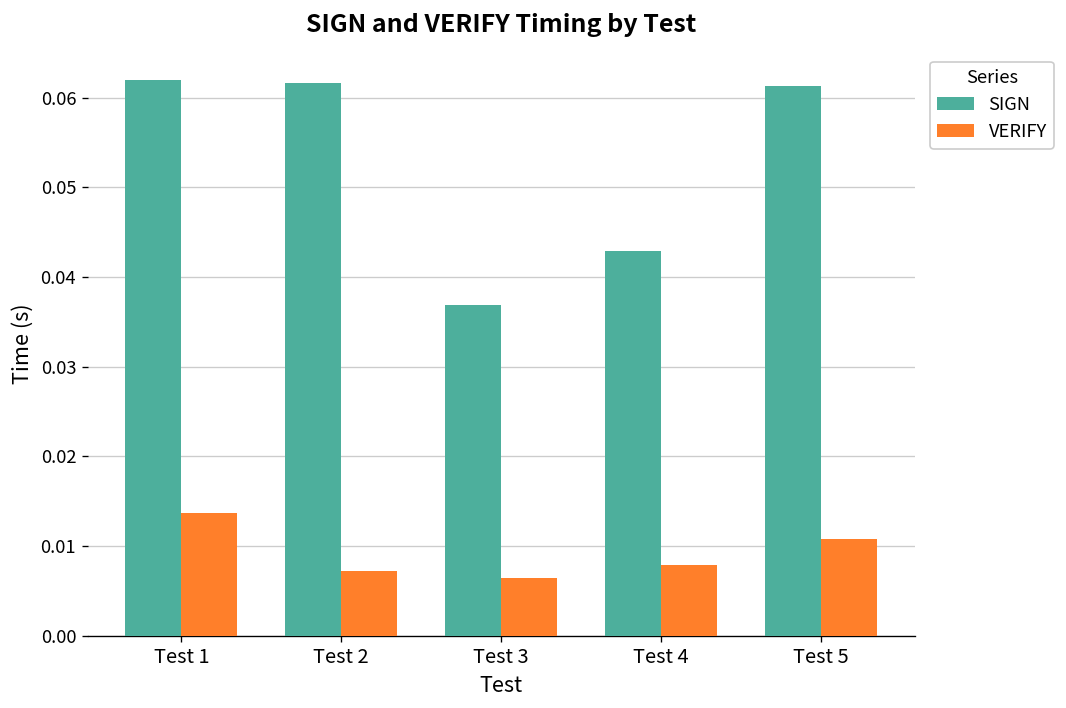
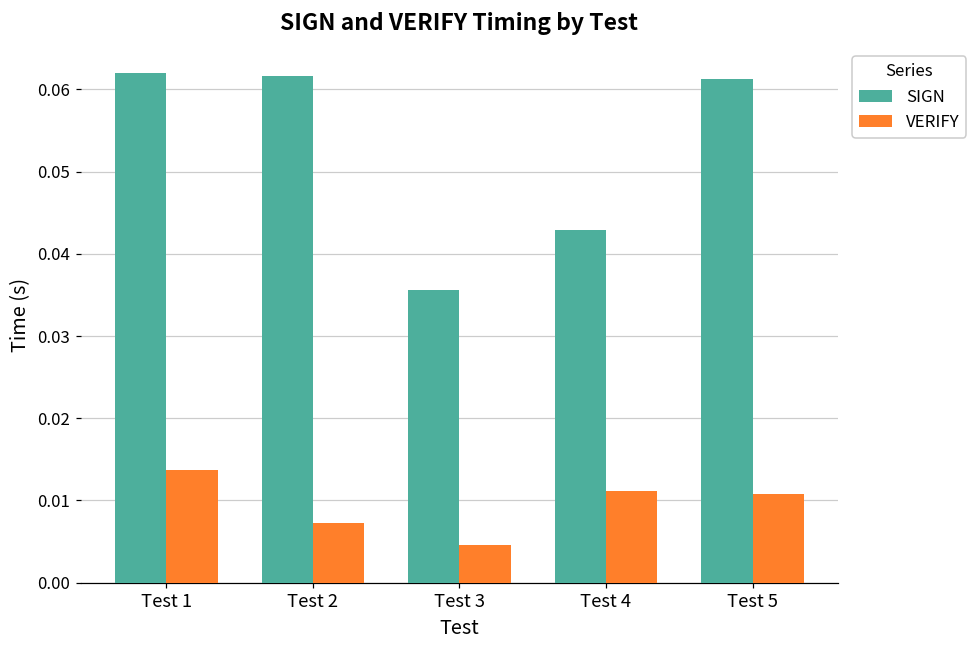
  {
    "SIGN": {
      "Test 1": 0.062,
      "Test 2": 0.062,
-     "Test 3": 0.037,
+     "Test 3": 0.036,
      "Test 4": 0.043,
      "Test 5": 0.061
    },
    "VERIFY": {
      "Test 1": 0.014,
      "Test 2": 0.007,
-     "Test 3": 0.006,
-     "Test 4": 0.008,
+     "Test 3": 0.005,
+     "Test 4": 0.011,
      "Test 5": 0.011
    }
  }
